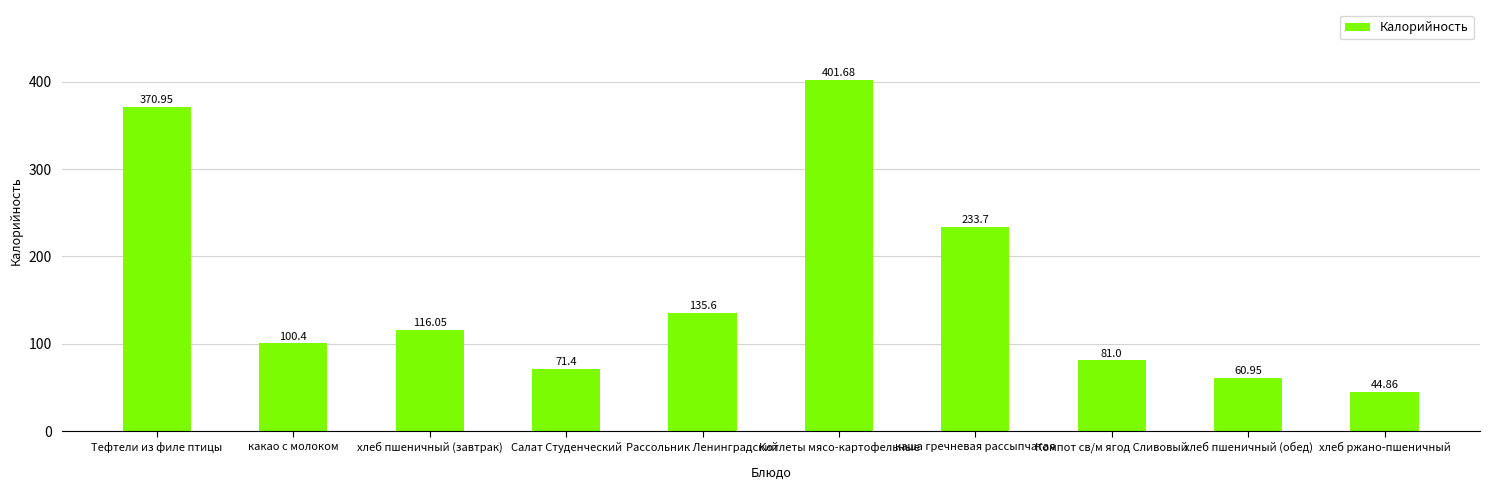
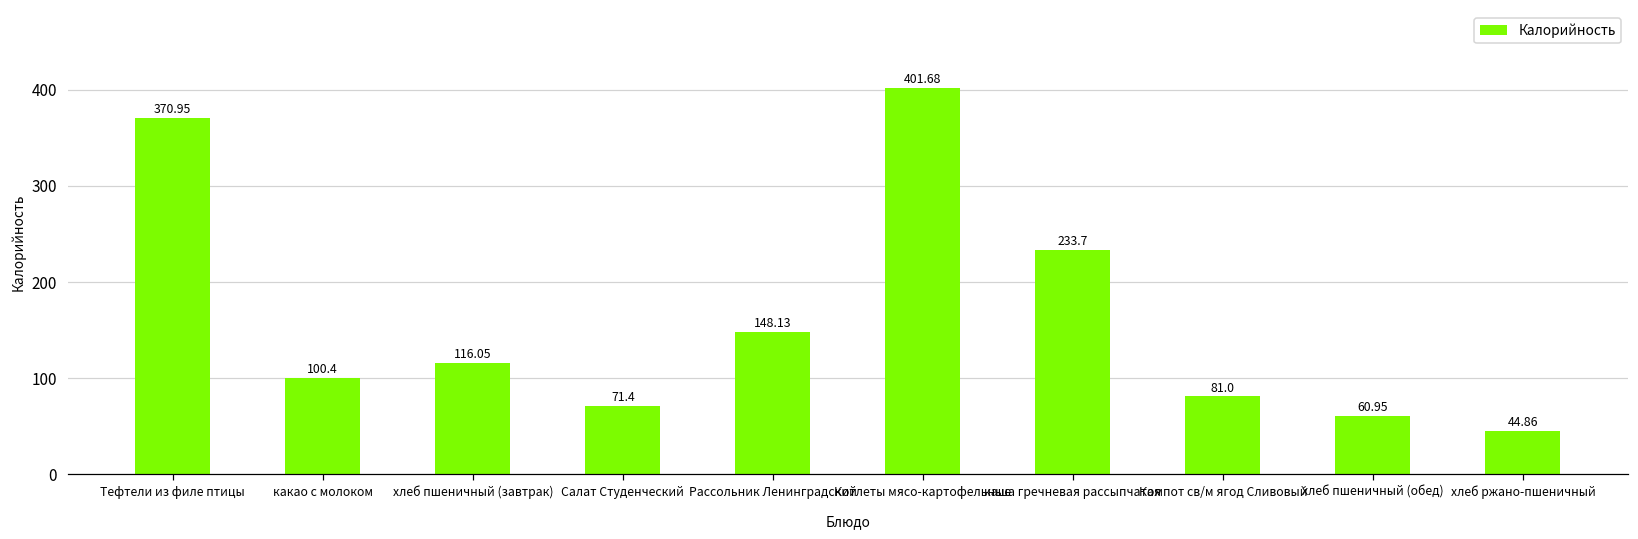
  {
    "Тефтели из филе птицы": 370.95,
    "какао с молоком": 100.4,
    "хлеб пшеничный (завтрак)": 116.05,
    "Салат Студенческий": 71.4,
-   "Рассольник Ленинградский": 135.6,
+   "Рассольник Ленинградский": 148.13,
    "Котлеты мясо-картофельные": 401.68,
    "Компот св/м ягод Сливовый": 81.0,
    "хлеб пшеничный (обед)": 60.95,
    "хлеб ржано-пшеничный": 44.86
  }
